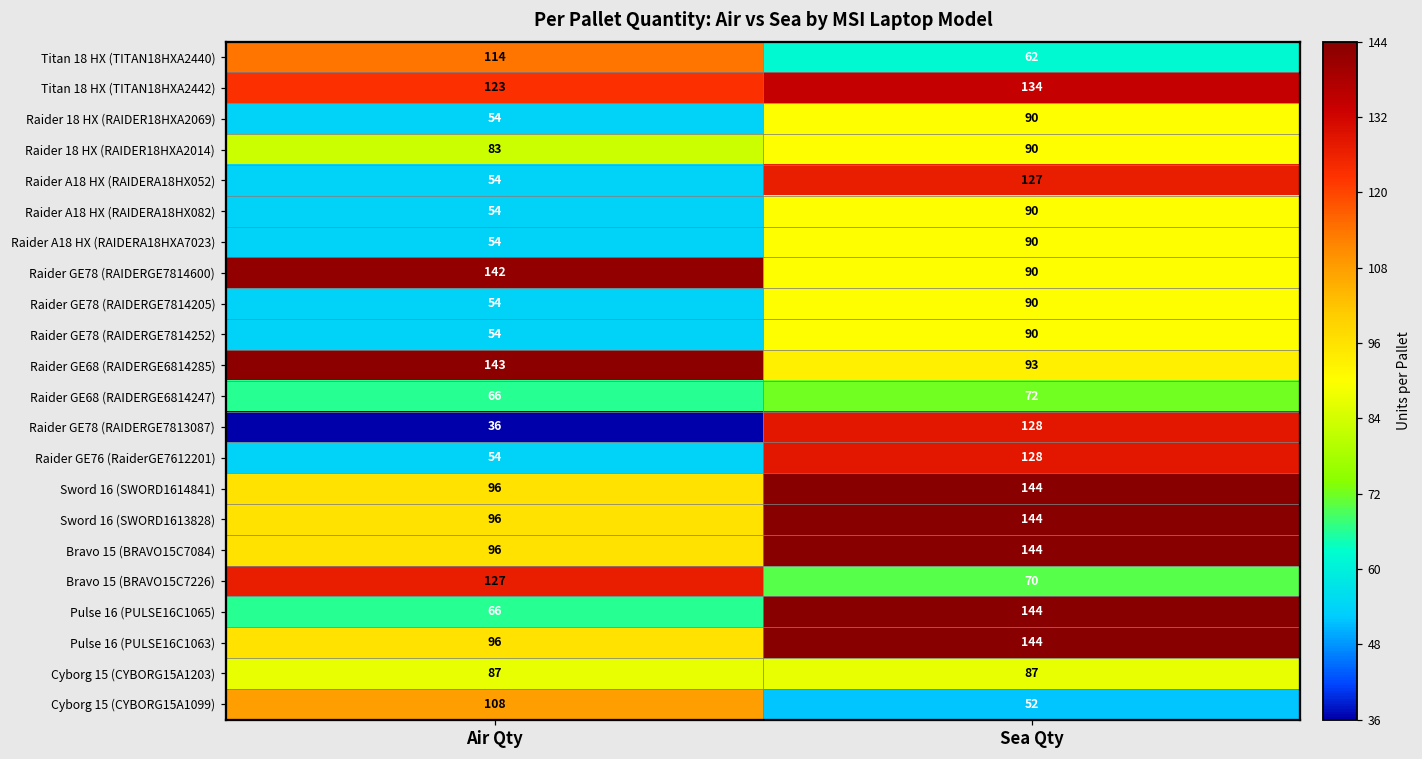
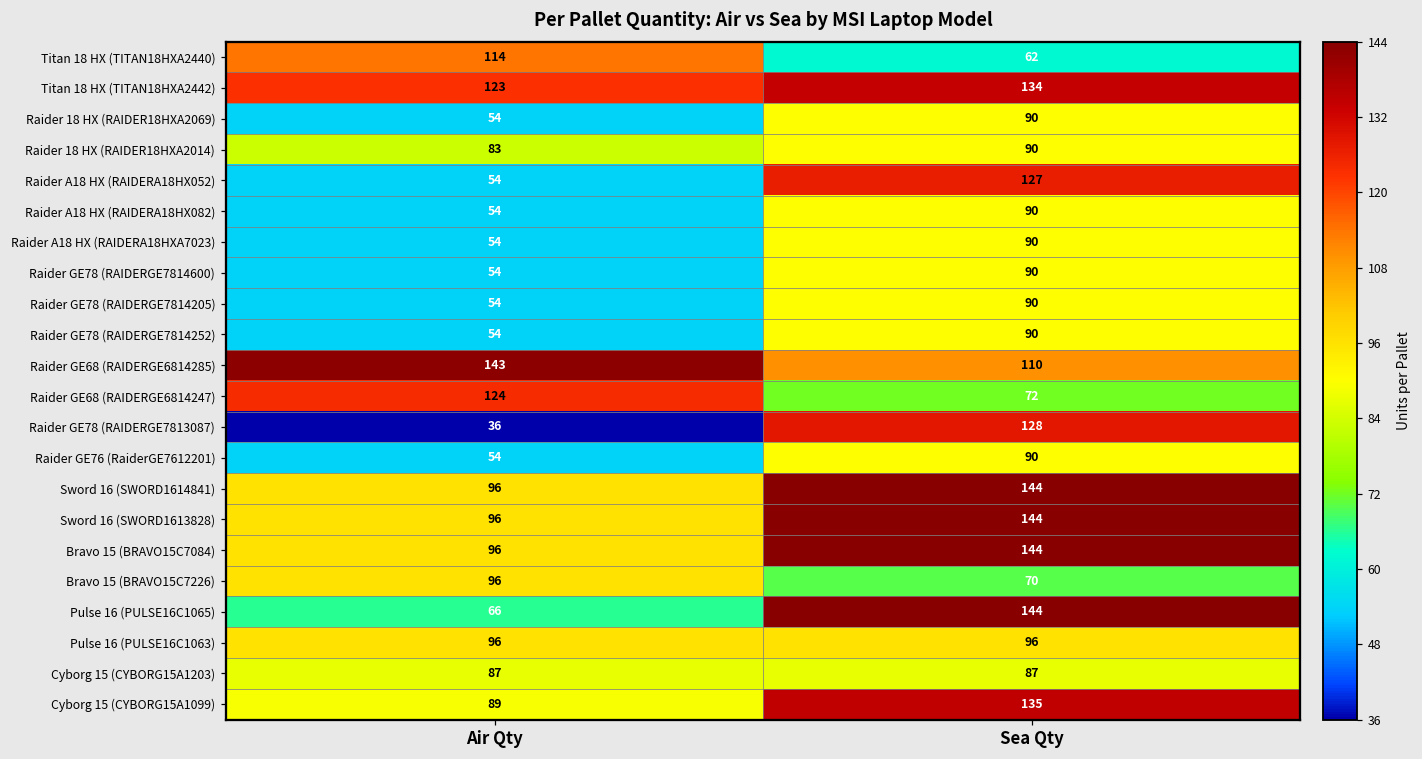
  {
    "Titan 18 HX (TITAN18HXA2440)": {
      "Air Qty": 114,
      "Sea Qty": 62
    },
    "Titan 18 HX (TITAN18HXA2442)": {
      "Air Qty": 123,
      "Sea Qty": 134
    },
    "Raider 18 HX (RAIDER18HXA2069)": {
      "Air Qty": 54,
      "Sea Qty": 90
    },
    "Raider 18 HX (RAIDER18HXA2014)": {
      "Air Qty": 83,
      "Sea Qty": 90
    },
    "Raider A18 HX (RAIDERA18HX052)": {
      "Air Qty": 54,
      "Sea Qty": 127
    },
    "Raider A18 HX (RAIDERA18HX082)": {
      "Air Qty": 54,
      "Sea Qty": 90
    },
    "Raider A18 HX (RAIDERA18HXA7023)": {
      "Air Qty": 54,
      "Sea Qty": 90
    },
    "Raider GE78 (RAIDERGE7814600)": {
-     "Air Qty": 142,
+     "Air Qty": 54,
      "Sea Qty": 90
    },
    "Raider GE78 (RAIDERGE7814205)": {
      "Air Qty": 54,
      "Sea Qty": 90
    },
    "Raider GE78 (RAIDERGE7814252)": {
      "Air Qty": 54,
      "Sea Qty": 90
    },
    "Raider GE68 (RAIDERGE6814285)": {
      "Air Qty": 143,
-     "Sea Qty": 93
+     "Sea Qty": 110
    },
    "Raider GE68 (RAIDERGE6814247)": {
-     "Air Qty": 66,
+     "Air Qty": 124,
      "Sea Qty": 72
    },
    "Raider GE78 (RAIDERGE7813087)": {
      "Air Qty": 36,
      "Sea Qty": 128
    },
    "Raider GE76 (RaiderGE7612201)": {
      "Air Qty": 54,
-     "Sea Qty": 128
+     "Sea Qty": 90
    },
    "Sword 16 (SWORD1614841)": {
      "Air Qty": 96,
      "Sea Qty": 144
    },
    "Sword 16 (SWORD1613828)": {
      "Air Qty": 96,
      "Sea Qty": 144
    },
    "Bravo 15 (BRAVO15C7084)": {
      "Air Qty": 96,
      "Sea Qty": 144
    },
    "Bravo 15 (BRAVO15C7226)": {
-     "Air Qty": 127,
+     "Air Qty": 96,
      "Sea Qty": 70
    },
    "Pulse 16 (PULSE16C1065)": {
      "Air Qty": 66,
      "Sea Qty": 144
    },
    "Pulse 16 (PULSE16C1063)": {
      "Air Qty": 96,
-     "Sea Qty": 144
+     "Sea Qty": 96
    },
    "Cyborg 15 (CYBORG15A1203)": {
      "Air Qty": 87,
      "Sea Qty": 87
    },
    "Cyborg 15 (CYBORG15A1099)": {
-     "Air Qty": 108,
-     "Sea Qty": 52
+     "Air Qty": 89,
+     "Sea Qty": 135
    }
  }
